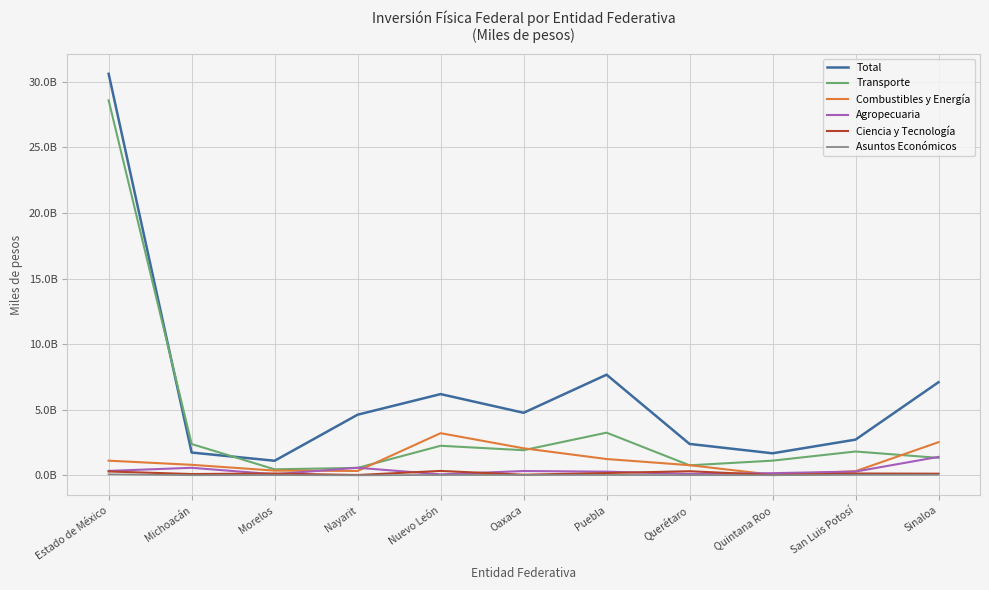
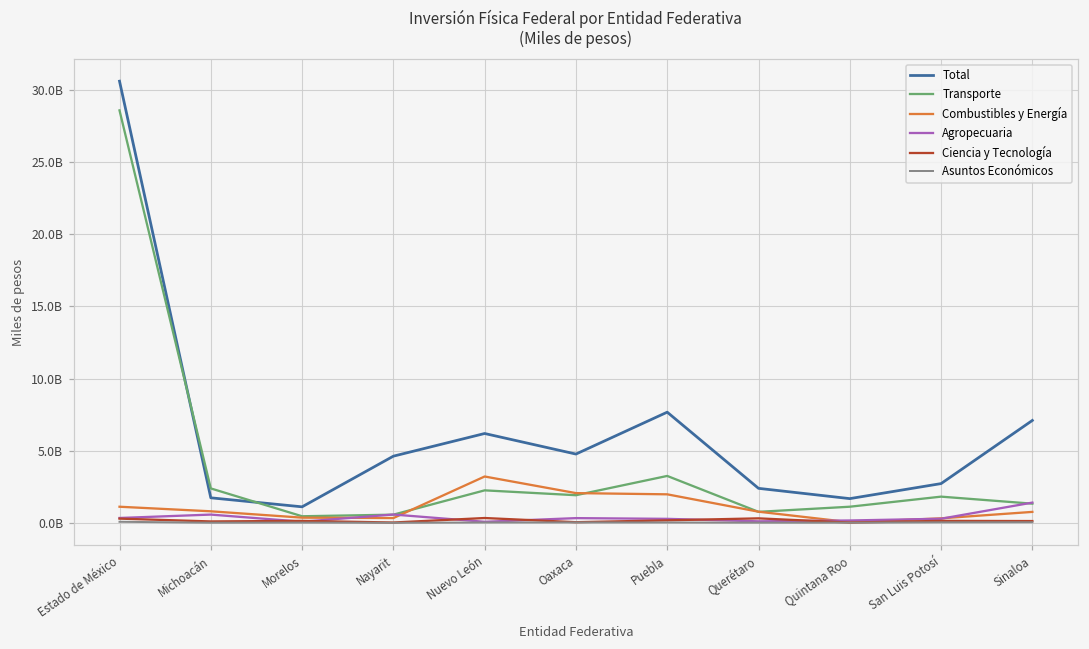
  {
    "Total": {
      "Estado de México": 30600000000,
      "Michoacán": 1700000000,
      "Morelos": 1100000000,
      "Nayarit": 4600000000,
      "Nuevo León": 6200000000,
      "Oaxaca": 4800000000,
      "Puebla": 7700000000,
      "Querétaro": 2400000000,
      "Quintana Roo": 1700000000,
      "San Luis Potosí": 2700000000,
      "Sinaloa": 7100000000
    },
    "Combustibles y Energía": {
      "Estado de México": 1100000000,
      "Michoacán": 800000000,
      "Nayarit": 300000000,
      "Nuevo León": 3200000000,
-     "Puebla": 1200000000,
-     "Sinaloa": 2500000000
+     "Puebla": 2000000000,
+     "Sinaloa": 800000000
    },
    "Agropecuaria": {
      "Michoacán": 600000000,
      "Oaxaca": 300000000
    },
    "Ciencia y Tecnología": {
      "Nuevo León": 300000000,
      "Querétaro": 300000000
    }
  }
